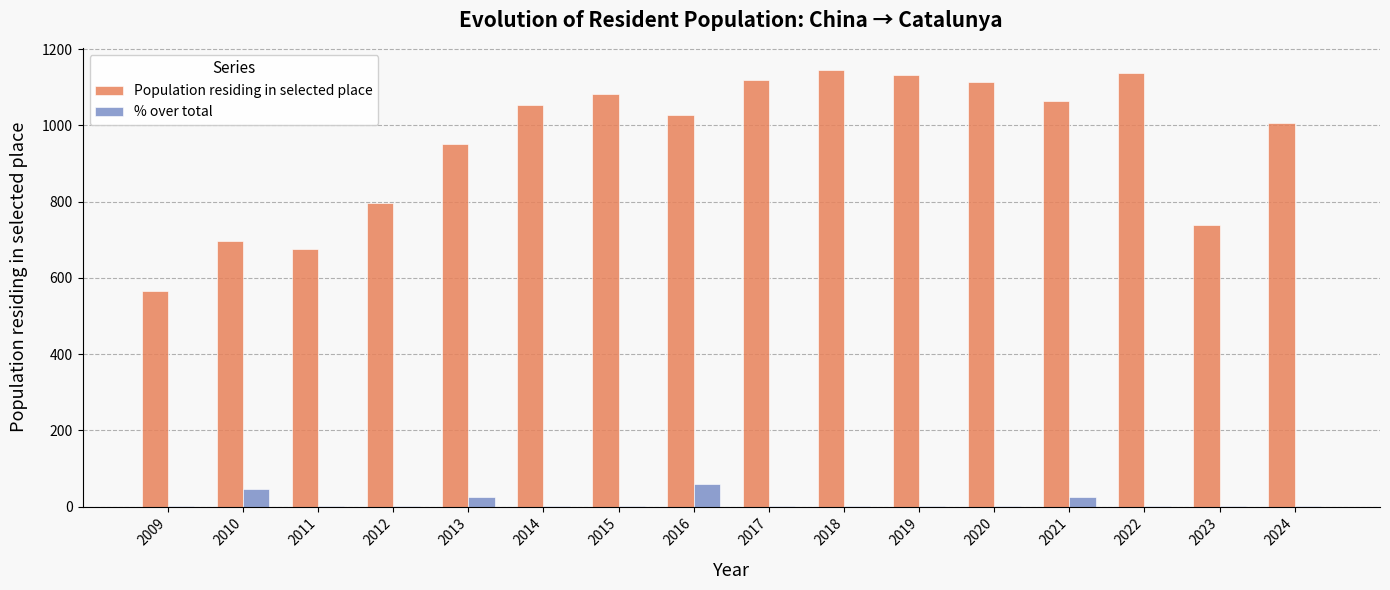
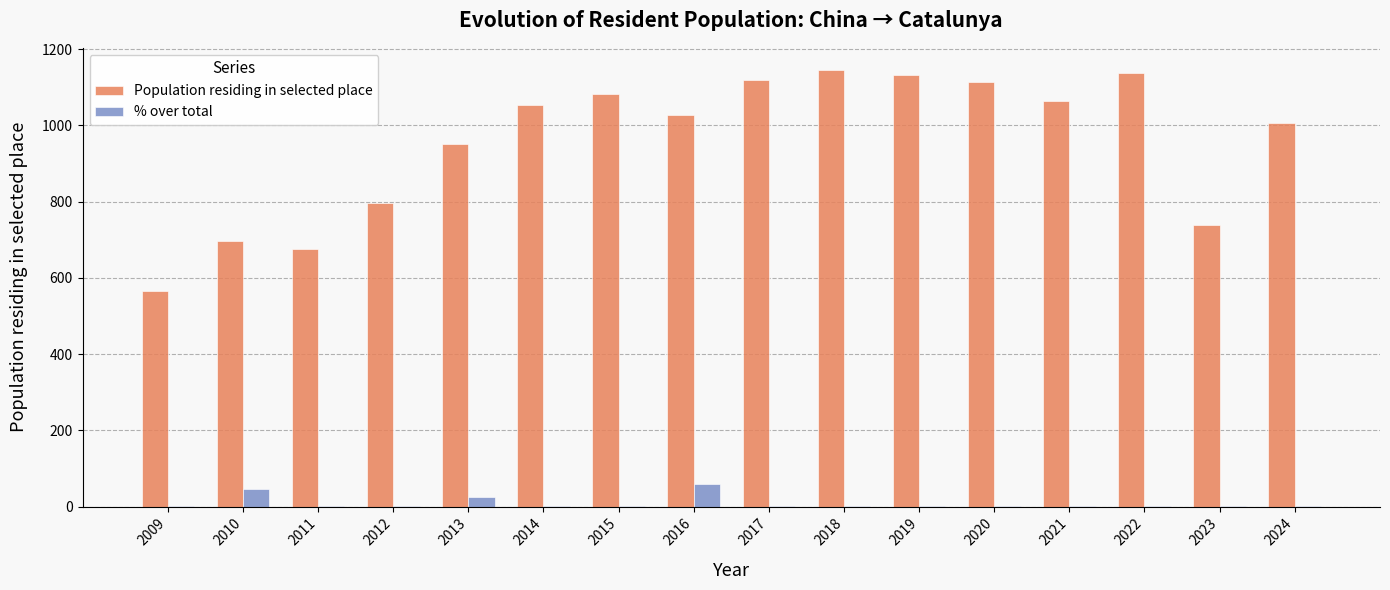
  {
    "Population residing in selected place": {
      "2009": 570,
      "2010": 700,
      "2011": 680,
      "2012": 800,
      "2013": 950,
      "2014": 1050,
      "2015": 1080,
      "2016": 1030,
      "2017": 1120,
      "2018": 1150,
      "2019": 1130,
      "2020": 1110,
      "2021": 1070,
      "2022": 1140,
      "2023": 740,
      "2024": 1010
    },
    "% over total": {
      "2010": 50,
      "2013": 30,
      "2016": 60,
-     "2021": 30
+     "2021": 0
    }
  }
